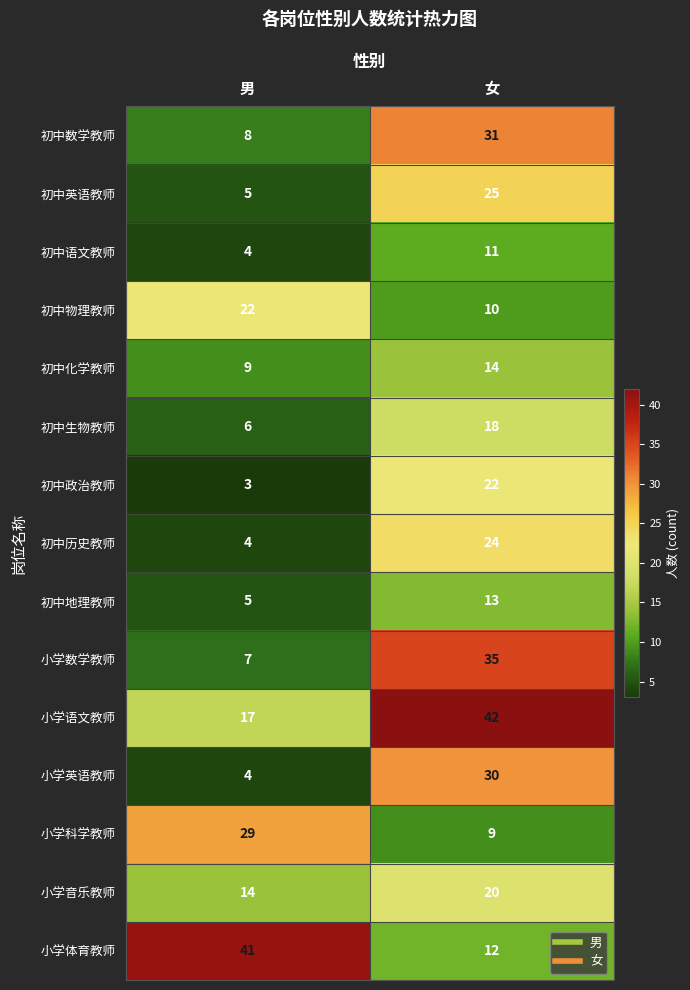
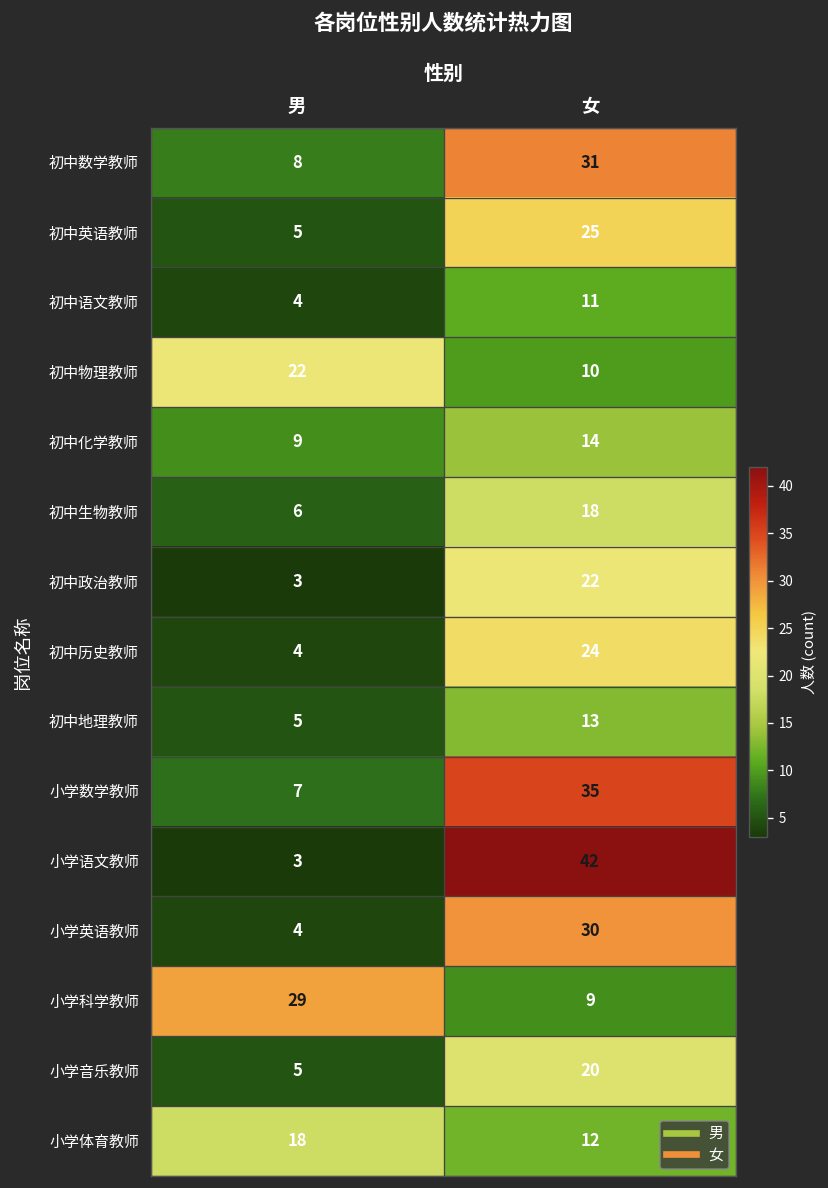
  {
    "初中数学教师": {
      "男": 8,
      "女": 31
    },
    "初中英语教师": {
      "男": 5,
      "女": 25
    },
    "初中语文教师": {
      "男": 4,
      "女": 11
    },
    "初中物理教师": {
      "男": 22,
      "女": 10
    },
    "初中化学教师": {
      "男": 9,
      "女": 14
    },
    "初中生物教师": {
      "男": 6,
      "女": 18
    },
    "初中政治教师": {
      "男": 3,
      "女": 22
    },
    "初中历史教师": {
      "男": 4,
      "女": 24
    },
    "初中地理教师": {
      "男": 5,
      "女": 13
    },
    "小学数学教师": {
      "男": 7,
      "女": 35
    },
    "小学语文教师": {
-     "男": 17,
+     "男": 3,
      "女": 42
    },
    "小学英语教师": {
      "男": 4,
      "女": 30
    },
    "小学科学教师": {
      "男": 29,
      "女": 9
    },
    "小学音乐教师": {
-     "男": 14,
+     "男": 5,
      "女": 20
    },
    "小学体育教师": {
-     "男": 41,
+     "男": 18,
      "女": 12
    }
  }
